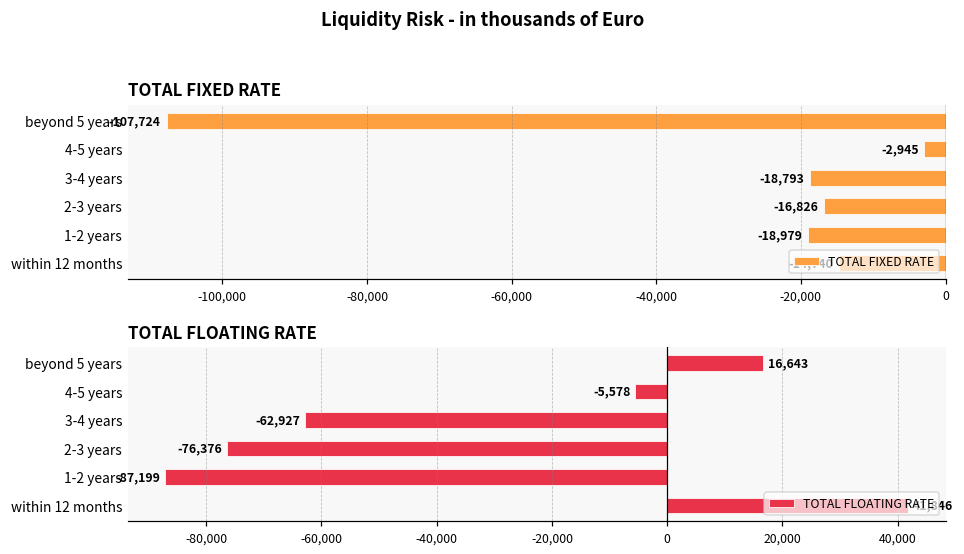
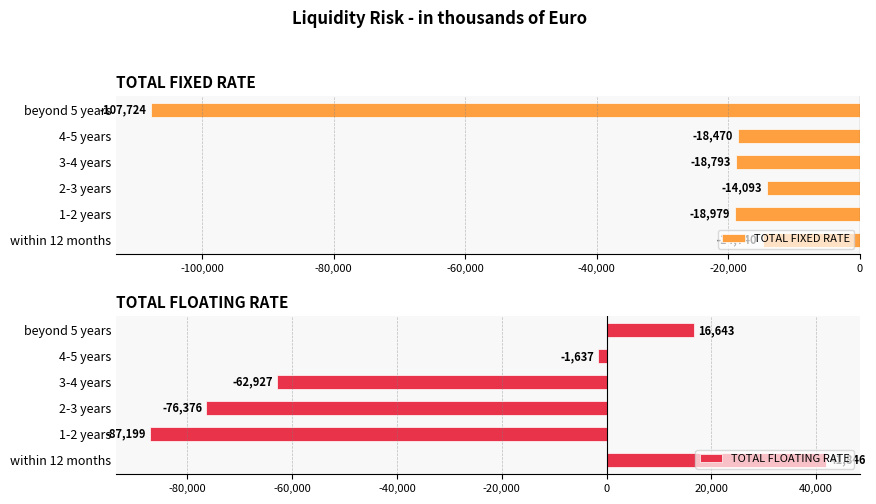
  {
    "TOTAL FIXED RATE": {
      "beyond 5 years": "-107,724",
-     "4-5 years": "-2,945",
+     "4-5 years": "-18,470",
      "3-4 years": "-18,793",
-     "2-3 years": "-16,826",
+     "2-3 years": "-14,093",
      "1-2 years": "-18,979"
    },
    "TOTAL FLOATING RATE": {
      "beyond 5 years": "16,643",
-     "4-5 years": "-5,578",
+     "4-5 years": "-1,637",
      "3-4 years": "-62,927",
      "2-3 years": "-76,376",
      "1-2 years": "-87,199"
    }
  }
